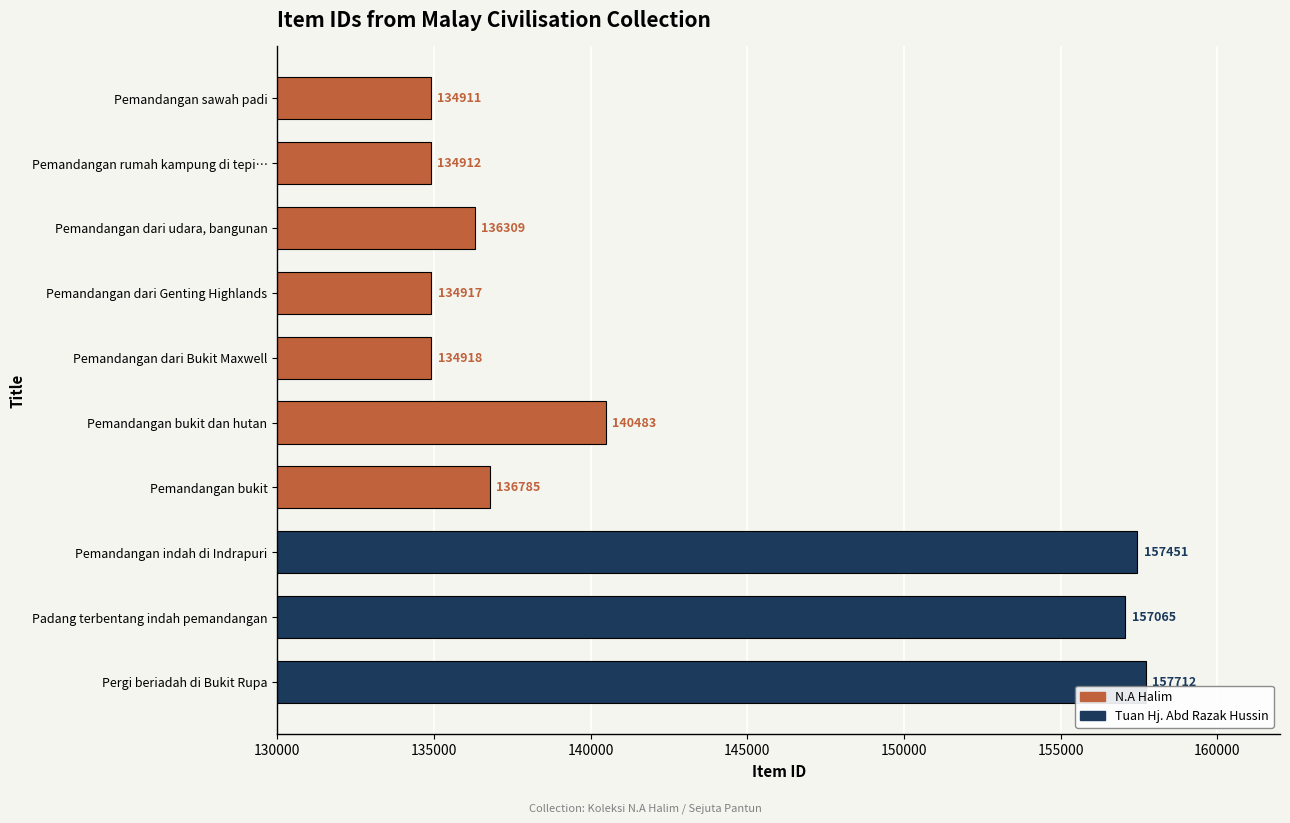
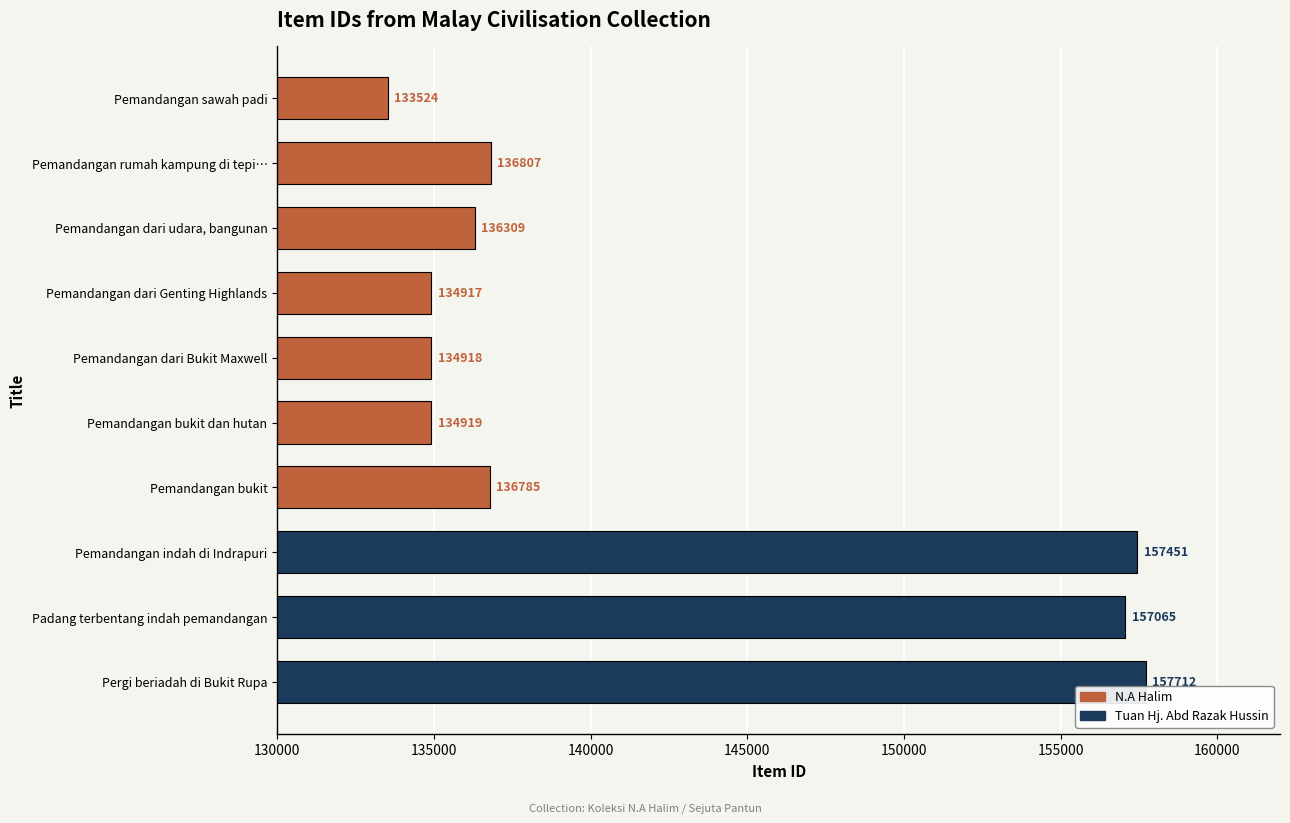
  {
-   "Pemandangan sawah padi": 134911,
-   "Pemandangan rumah kampung di tepi…": 134912,
+   "Pemandangan sawah padi": 133524,
+   "Pemandangan rumah kampung di tepi…": 136807,
    "Pemandangan dari udara, bangunan": 136309,
    "Pemandangan dari Genting Highlands": 134917,
    "Pemandangan dari Bukit Maxwell": 134918,
-   "Pemandangan bukit dan hutan": 140483,
+   "Pemandangan bukit dan hutan": 134919,
    "Pemandangan bukit": 136785,
    "Pemandangan indah di Indrapuri": 157451,
    "Padang terbentang indah pemandangan": 157065
  }
